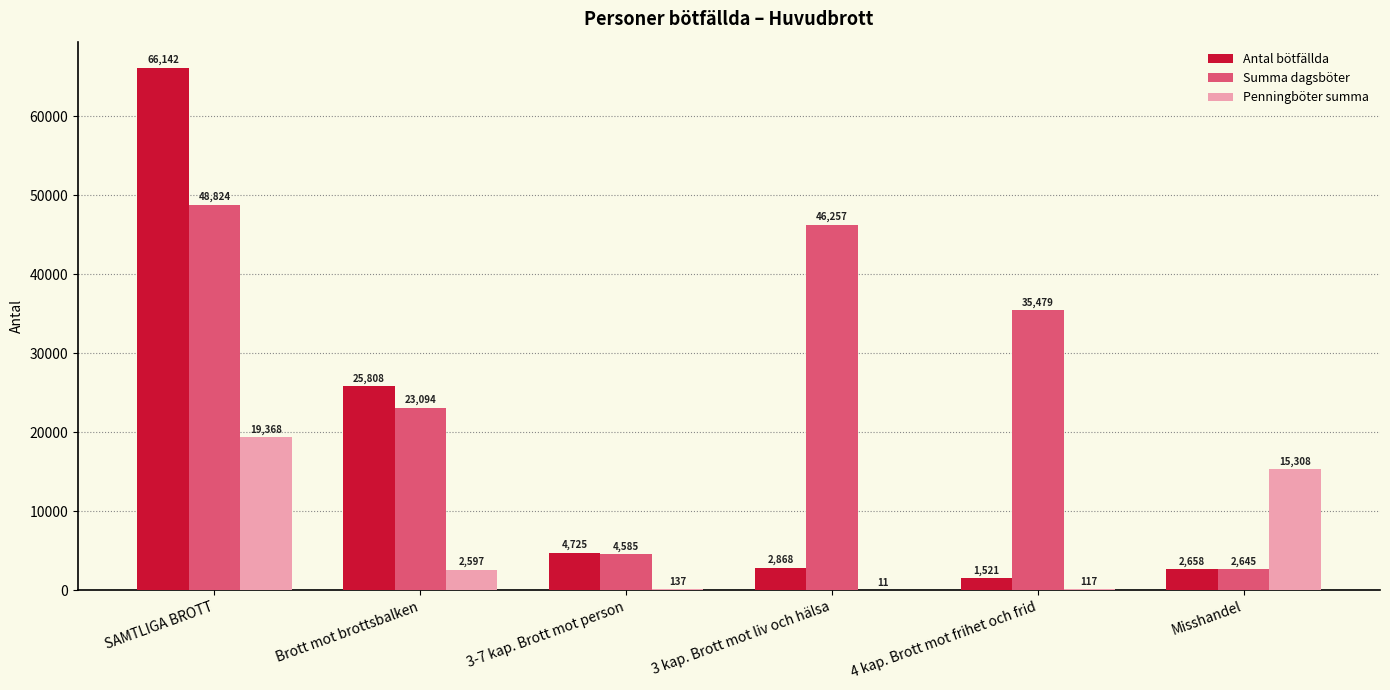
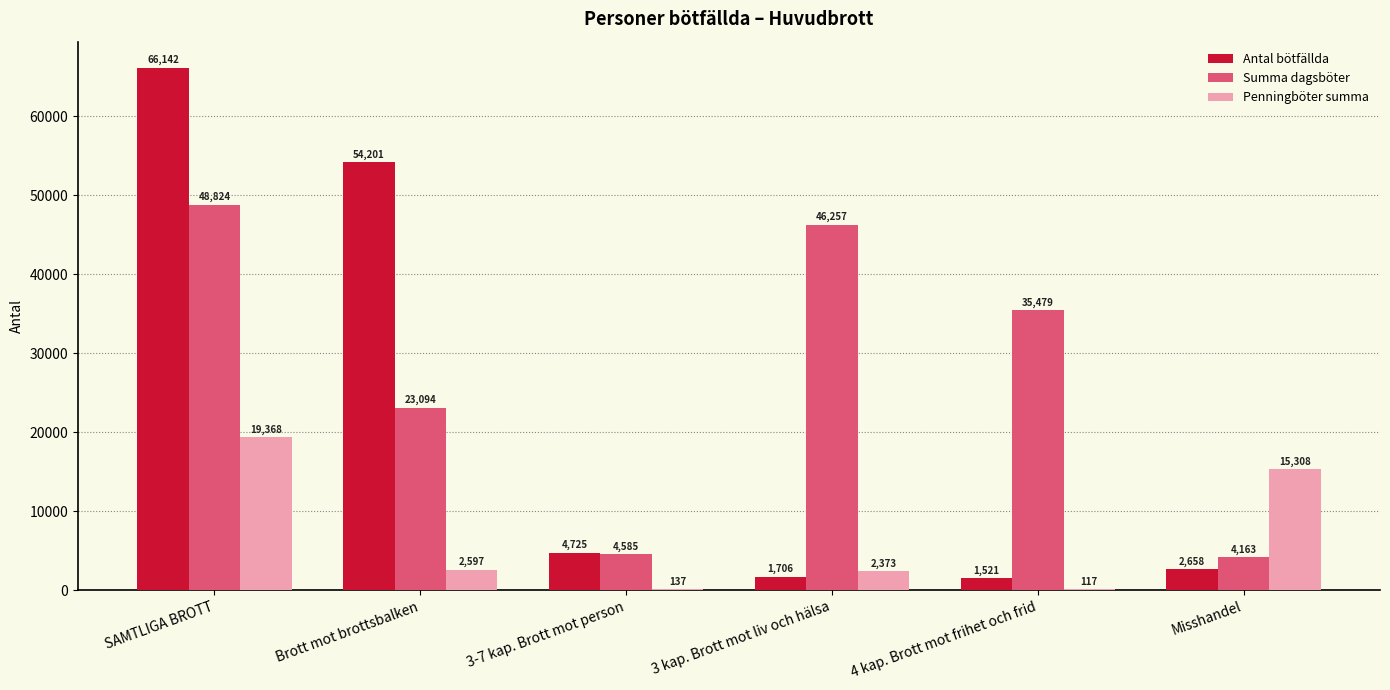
  {
    "Antal bötfällda": {
      "SAMTLIGA BROTT": "66,142",
-     "Brott mot brottsbalken": "25,808",
+     "Brott mot brottsbalken": "54,201",
      "3-7 kap. Brott mot person": "4,725",
-     "3 kap. Brott mot liv och hälsa": "2,868",
+     "3 kap. Brott mot liv och hälsa": "1,706",
      "4 kap. Brott mot frihet och frid": "1,521",
      "Misshandel": "2,658"
    },
    "Summa dagsböter": {
      "SAMTLIGA BROTT": "48,824",
      "Brott mot brottsbalken": "23,094",
      "3-7 kap. Brott mot person": "4,585",
      "3 kap. Brott mot liv och hälsa": "46,257",
      "4 kap. Brott mot frihet och frid": "35,479",
-     "Misshandel": "2,645"
+     "Misshandel": "4,163"
    },
    "Penningböter summa": {
      "SAMTLIGA BROTT": "19,368",
      "Brott mot brottsbalken": "2,597",
      "3-7 kap. Brott mot person": "137",
-     "3 kap. Brott mot liv och hälsa": "11",
+     "3 kap. Brott mot liv och hälsa": "2,373",
      "4 kap. Brott mot frihet och frid": "117",
      "Misshandel": "15,308"
    }
  }
